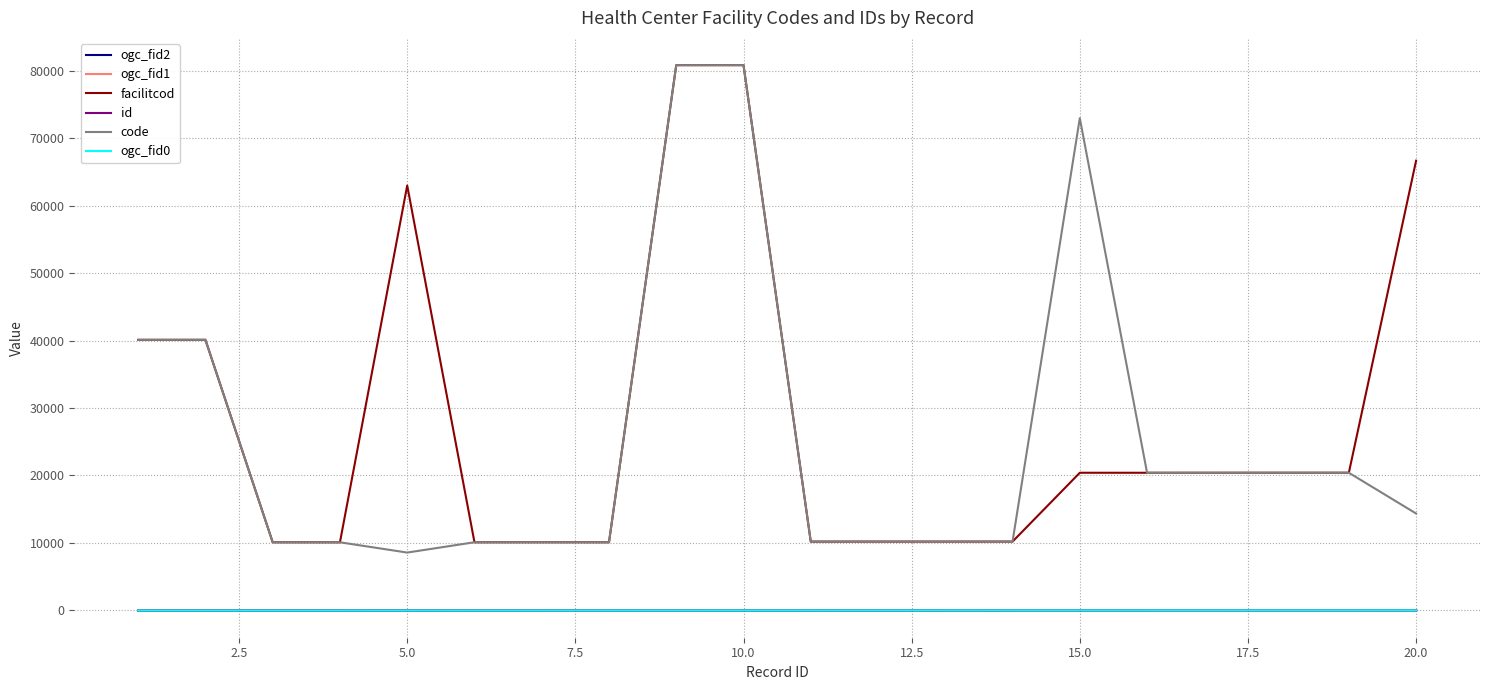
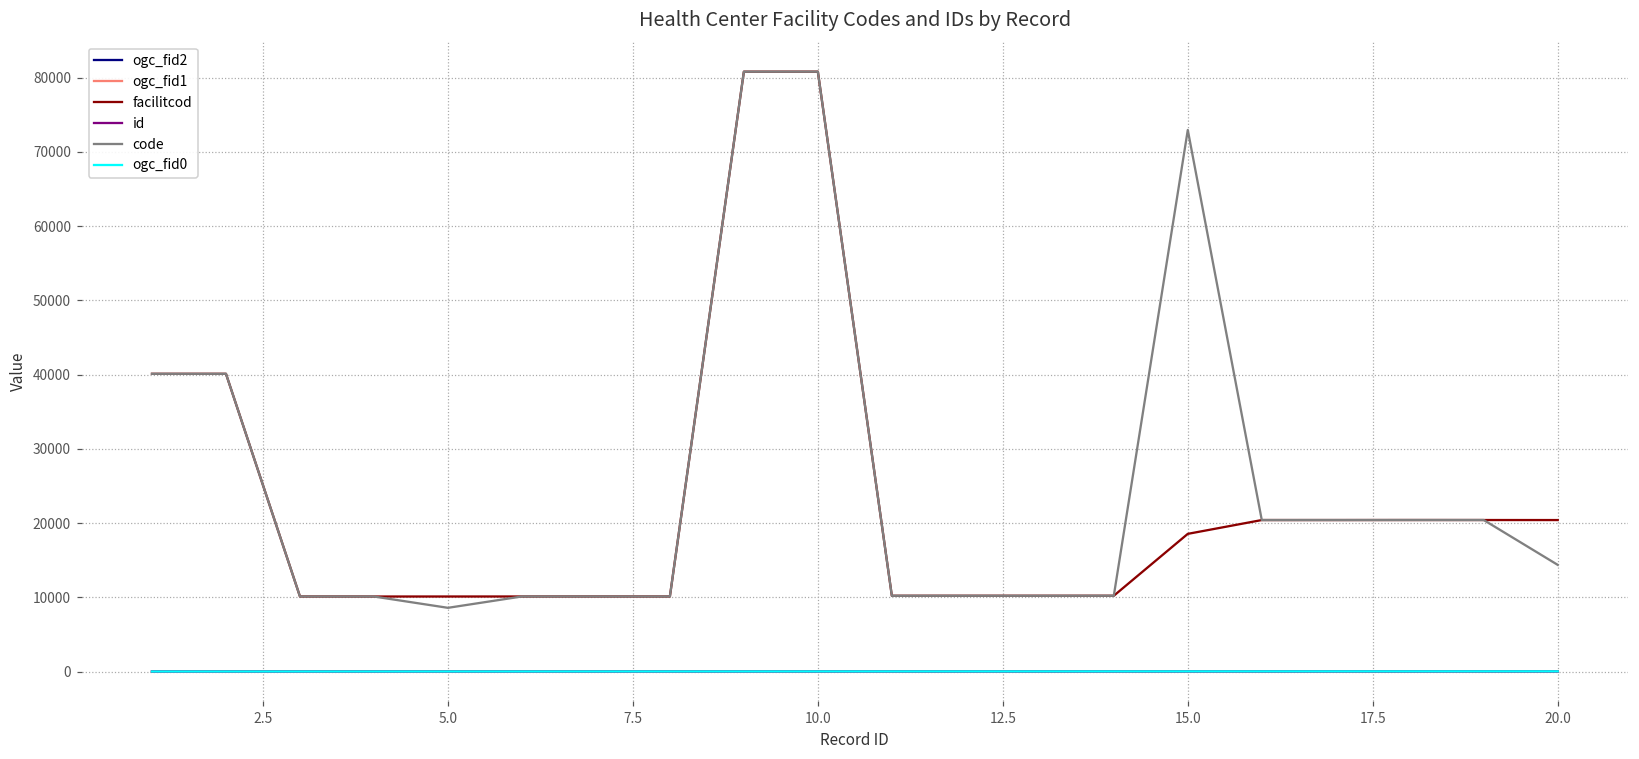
  {
    "ogc_fid0": {
      "5.0": 0,
      "10.0": 0,
      "15.0": 0,
      "20.0": 0
    },
    "facilitcod": {
-     "5.0": 63000,
-     "15.0": 20000,
-     "20.0": 67000
+     "5.0": 10000,
+     "15.0": 19000,
+     "20.0": 20000
    },
    "code": {
      "5.0": 9000,
      "15.0": 73000,
      "20.0": 14000
    }
  }
